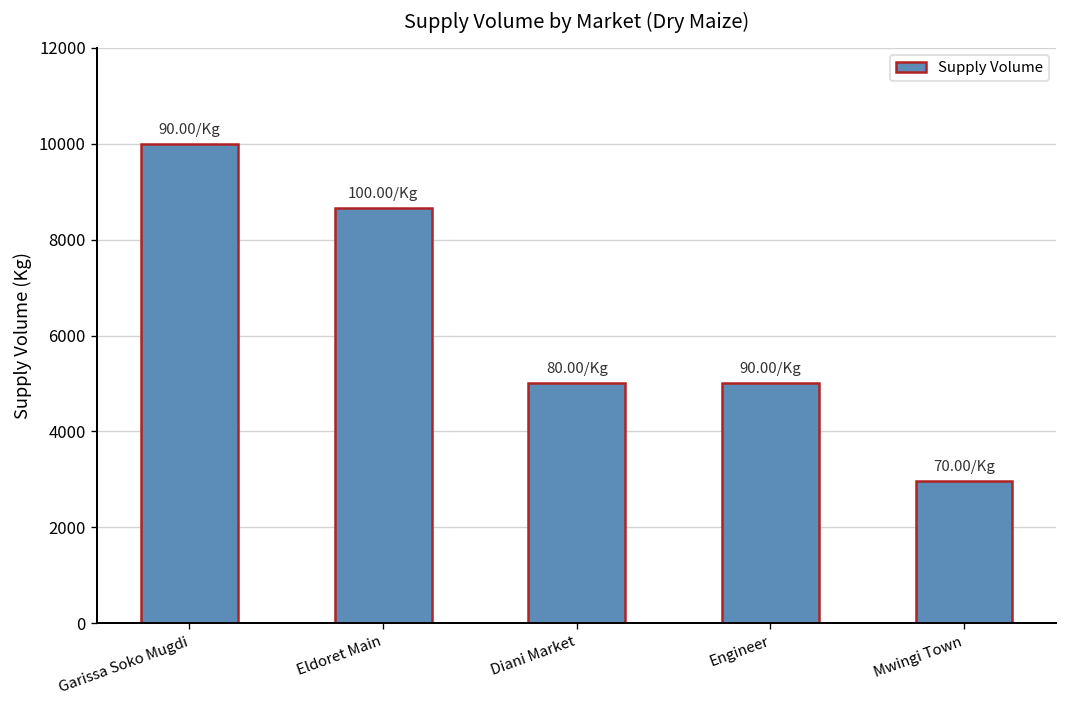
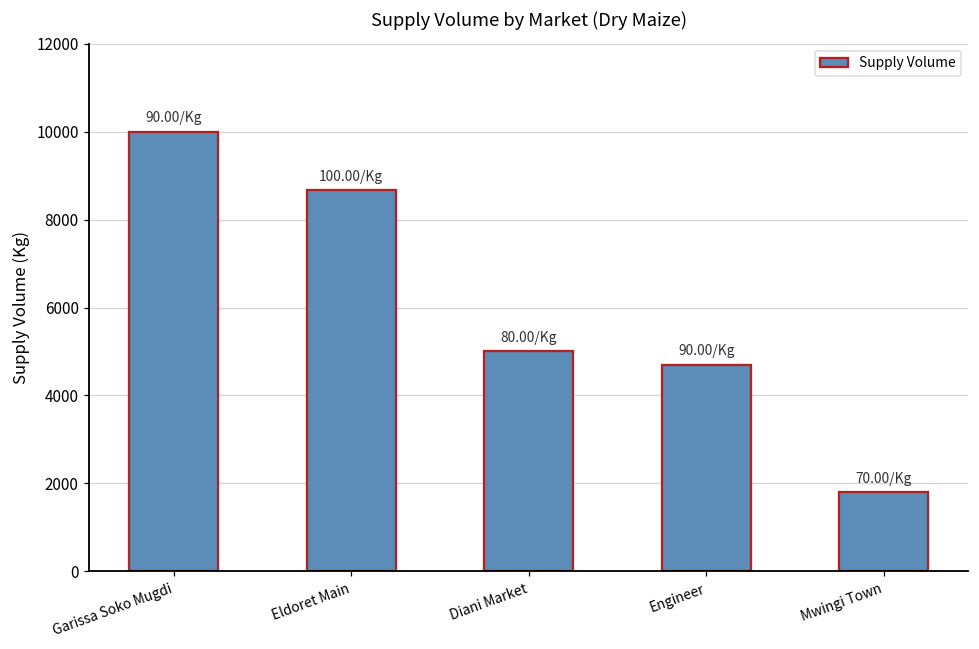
  {
-   "Engineer": 5000,
-   "Mwingi Town": 3000
+   "Engineer": 4700,
+   "Mwingi Town": 1800
  }
